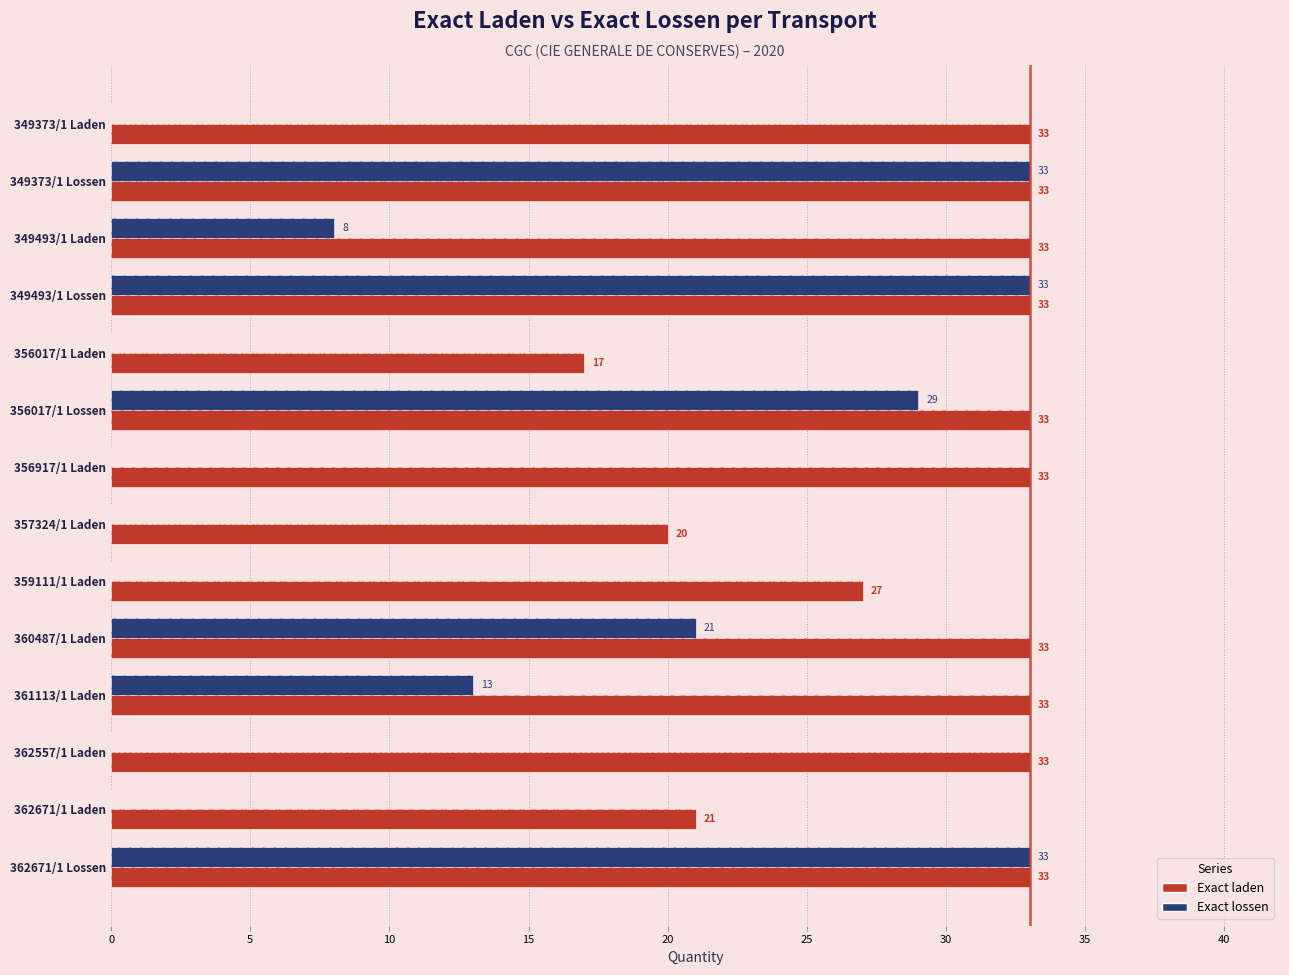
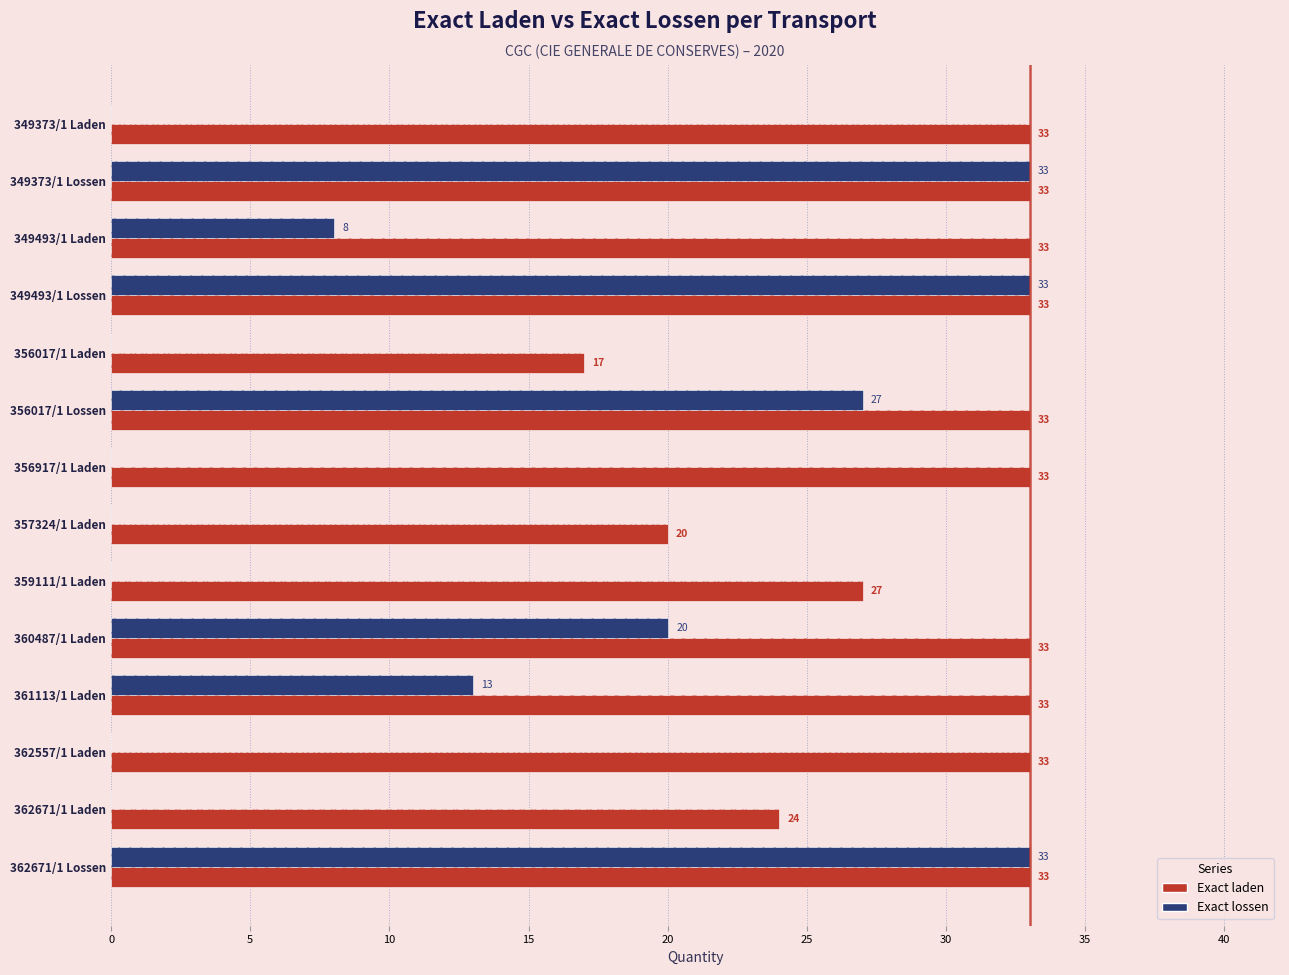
  {
    "Exact laden": {
      "349373/1 Laden": 33,
      "349373/1 Lossen": 33,
      "349493/1 Laden": 33,
      "349493/1 Lossen": 33,
      "356017/1 Laden": 17,
      "356017/1 Lossen": 33,
      "356917/1 Laden": 33,
      "357324/1 Laden": 20,
      "359111/1 Laden": 27,
      "360487/1 Laden": 33,
      "361113/1 Laden": 33,
      "362557/1 Laden": 33,
-     "362671/1 Laden": 21,
+     "362671/1 Laden": 24,
      "362671/1 Lossen": 33
    },
    "Exact lossen": {
      "349373/1 Lossen": 33,
      "349493/1 Laden": 8,
      "349493/1 Lossen": 33,
-     "356017/1 Lossen": 29,
-     "360487/1 Laden": 21,
+     "356017/1 Lossen": 27,
+     "360487/1 Laden": 20,
      "361113/1 Laden": 13,
      "362671/1 Lossen": 33
    }
  }
